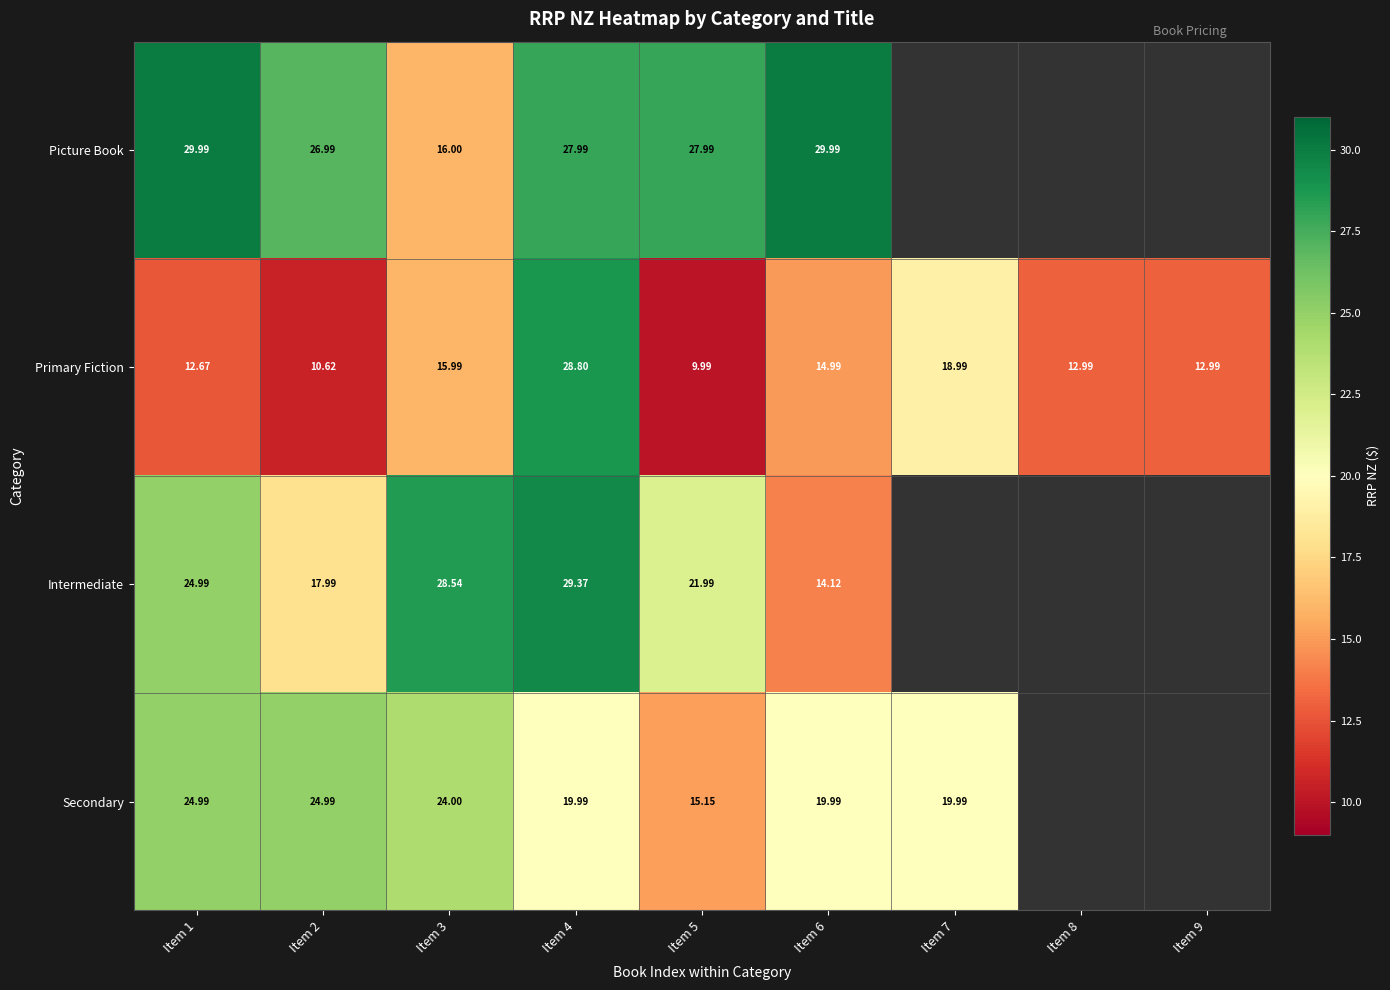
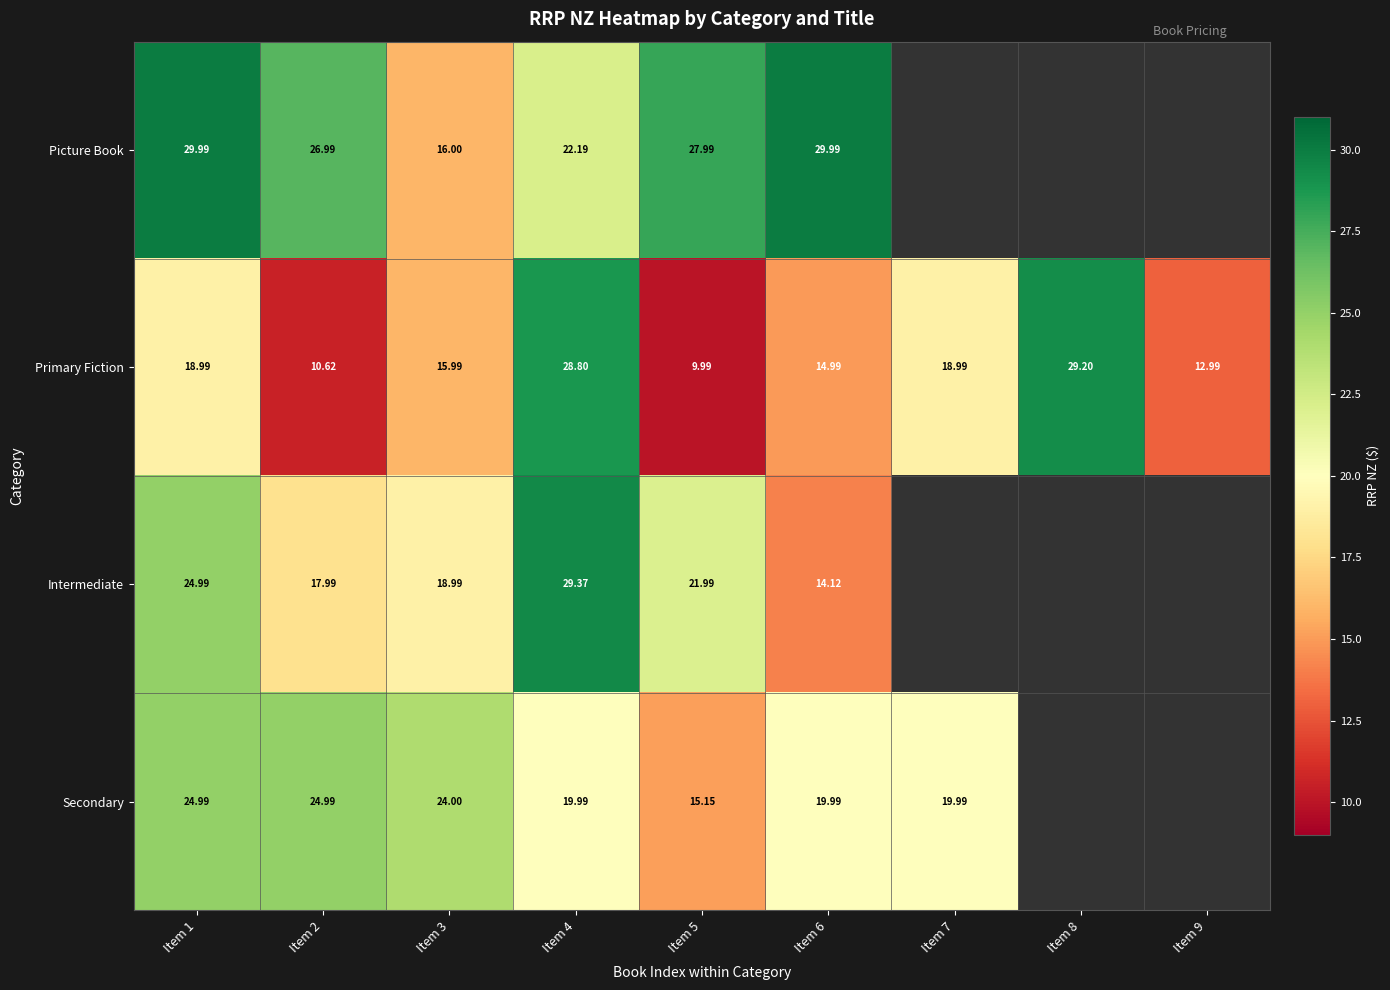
  {
    "Picture Book": {
      "Item 1": 29.99,
      "Item 2": 26.99,
      "Item 3": 16.00,
-     "Item 4": 27.99,
+     "Item 4": 22.19,
      "Item 5": 27.99,
      "Item 6": 29.99
    },
    "Primary Fiction": {
-     "Item 1": 12.67,
+     "Item 1": 18.99,
      "Item 2": 10.62,
      "Item 3": 15.99,
      "Item 4": 28.80,
      "Item 5": 9.99,
      "Item 6": 14.99,
      "Item 7": 18.99,
-     "Item 8": 12.99,
+     "Item 8": 29.20,
      "Item 9": 12.99
    },
    "Intermediate": {
      "Item 1": 24.99,
      "Item 2": 17.99,
-     "Item 3": 28.54,
+     "Item 3": 18.99,
      "Item 4": 29.37,
      "Item 5": 21.99,
      "Item 6": 14.12
    },
    "Secondary": {
      "Item 1": 24.99,
      "Item 2": 24.99,
      "Item 3": 24.00,
      "Item 4": 19.99,
      "Item 5": 15.15,
      "Item 6": 19.99,
      "Item 7": 19.99
    }
  }
